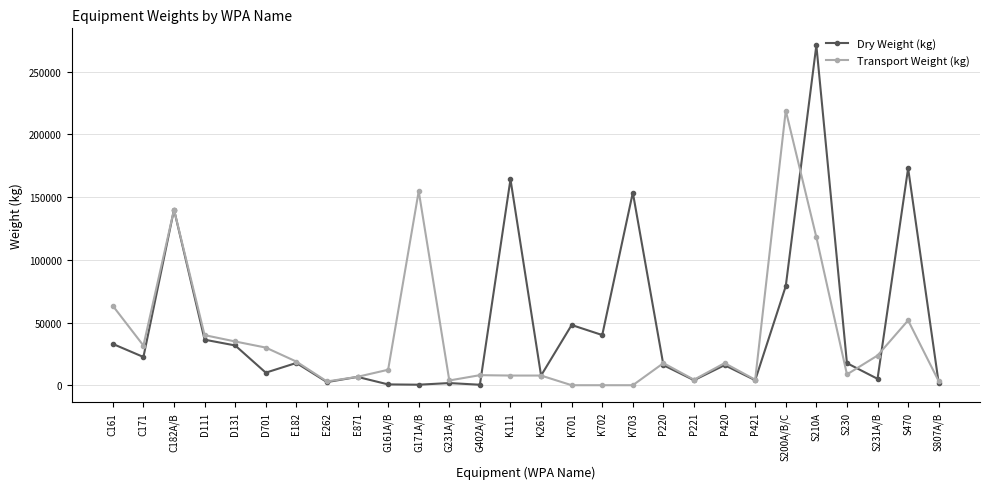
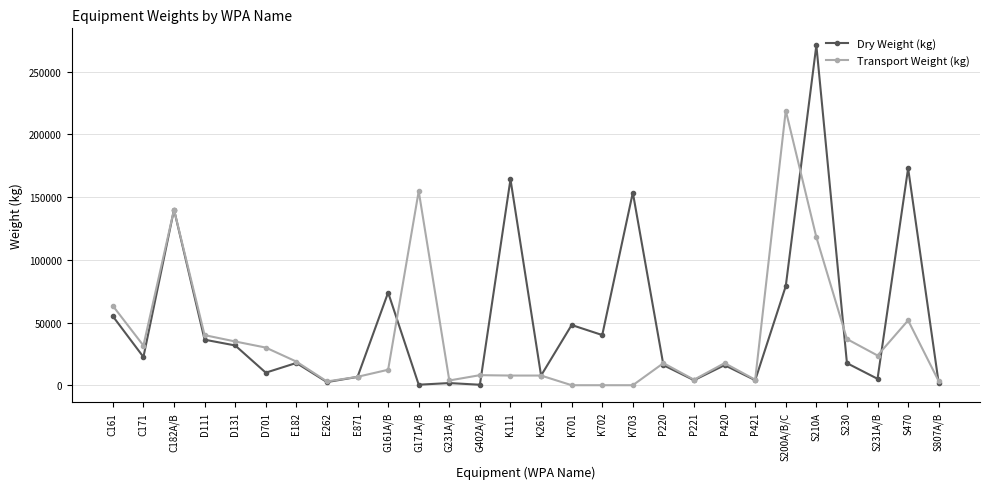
  {
    "Dry Weight (kg)": {
-     "C161": 33000,
+     "C161": 55000,
      "C171": 23000,
      "D111": 36000,
      "D131": 32000,
      "D701": 10000,
-     "G161A/B": 1000,
+     "G161A/B": 74000,
      "G171A/B": 0,
      "G231A/B": 2000,
      "G402A/B": 0,
      "K111": 164000,
      "K701": 48000,
      "K702": 40000,
      "K703": 154000,
      "S200A/B/C": 79000,
      "S210A": 271000,
      "S230": 18000,
      "S231A/B": 5000,
      "S470": 173000
    },
    "Transport Weight (kg)": {
      "C161": 63000,
      "C171": 32000,
      "D111": 40000,
      "D131": 35000,
      "D701": 30000,
      "G161A/B": 12000,
      "G171A/B": 155000,
      "G231A/B": 4000,
      "G402A/B": 8000,
      "K111": 8000,
      "K701": 0,
      "K702": 0,
      "K703": 0,
      "S200A/B/C": 219000,
      "S210A": 118000,
-     "S230": 9000,
+     "S230": 37000,
      "S231A/B": 24000,
      "S470": 52000
    }
  }
